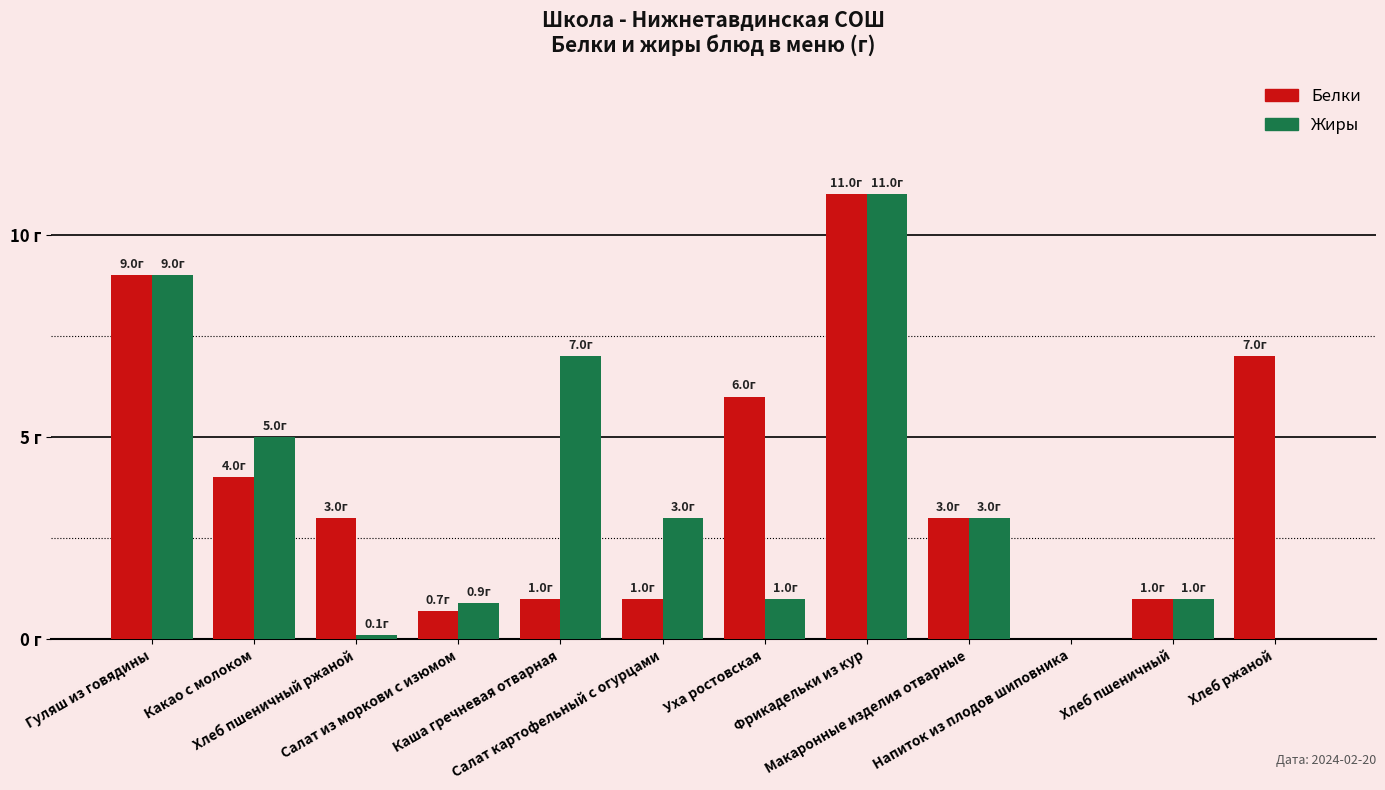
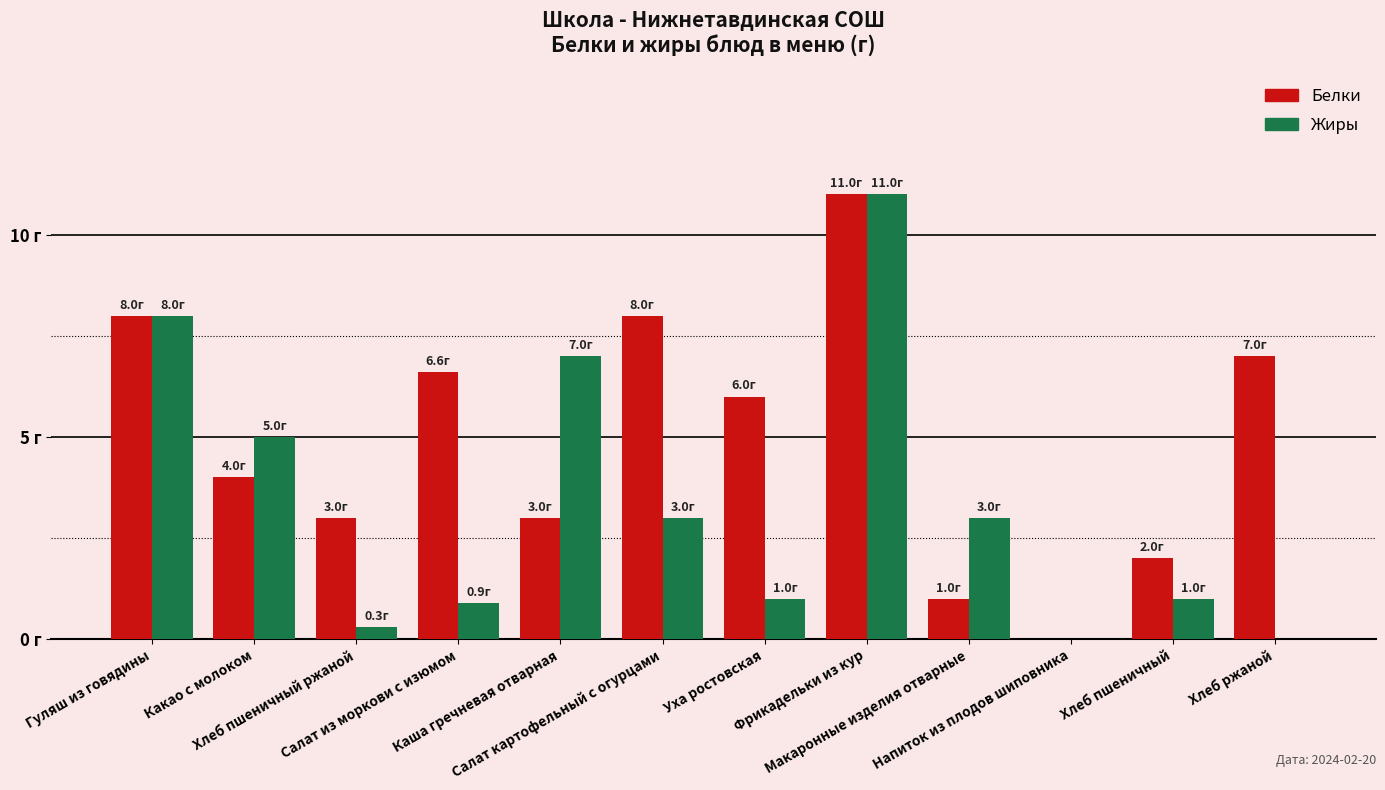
  {
    "Белки": {
-     "Гуляш из говядины": "9.0г",
+     "Гуляш из говядины": "8.0г",
      "Какао с молоком": "4.0г",
      "Хлеб пшеничный ржаной": "3.0г",
-     "Салат из моркови с изюмом": "0.7г",
-     "Каша гречневая отварная": "1.0г",
-     "Салат картофельный с огурцами": "1.0г",
+     "Салат из моркови с изюмом": "6.6г",
+     "Каша гречневая отварная": "3.0г",
+     "Салат картофельный с огурцами": "8.0г",
      "Уха ростовская": "6.0г",
      "Фрикадельки из кур": "11.0г",
-     "Макаронные изделия отварные": "3.0г",
-     "Хлеб пшеничный": "1.0г",
+     "Макаронные изделия отварные": "1.0г",
+     "Хлеб пшеничный": "2.0г",
      "Хлеб ржаной": "7.0г"
    },
    "Жиры": {
-     "Гуляш из говядины": "9.0г",
+     "Гуляш из говядины": "8.0г",
      "Какао с молоком": "5.0г",
-     "Хлеб пшеничный ржаной": "0.1г",
+     "Хлеб пшеничный ржаной": "0.3г",
      "Салат из моркови с изюмом": "0.9г",
      "Каша гречневая отварная": "7.0г",
      "Салат картофельный с огурцами": "3.0г",
      "Уха ростовская": "1.0г",
      "Фрикадельки из кур": "11.0г",
      "Макаронные изделия отварные": "3.0г",
      "Хлеб пшеничный": "1.0г"
    }
  }
